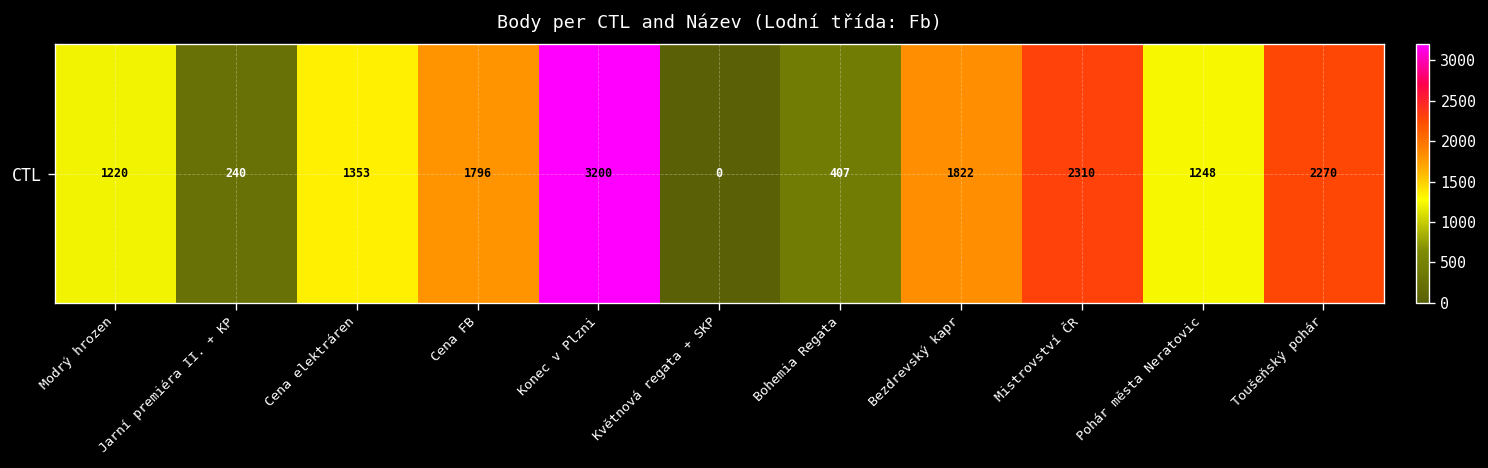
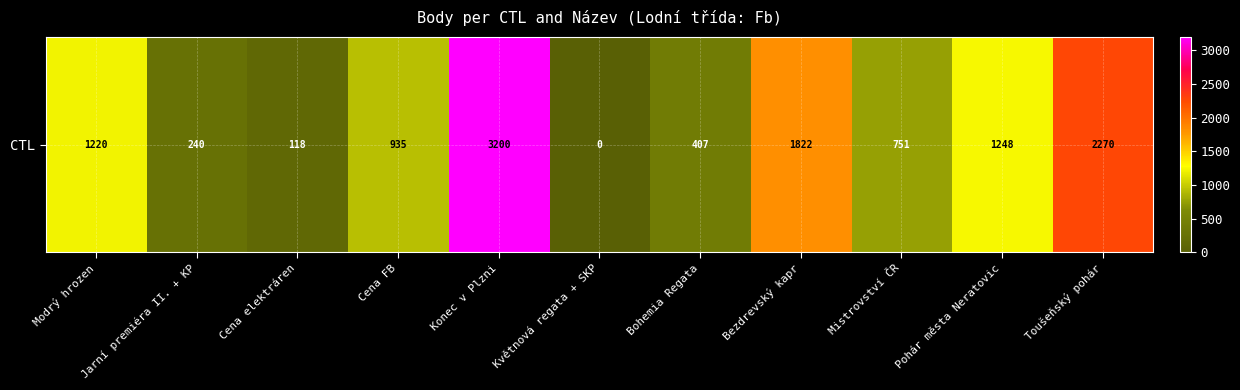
  {
    "CTL": {
      "Modrý hrozen": 1220,
      "Jarní premiéra II. + KP": 240,
-     "Cena elektráren": 1353,
-     "Cena FB": 1796,
+     "Cena elektráren": 118,
+     "Cena FB": 935,
      "Konec v Plzni": 3200,
      "Květnová regata + SKP": 0,
      "Bohemia Regata": 407,
      "Bezdrevský kapr": 1822,
-     "Mistrovství ČR": 2310,
+     "Mistrovství ČR": 751,
      "Pohár města Neratovic": 1248,
      "Toušeňský pohár": 2270
    }
  }
